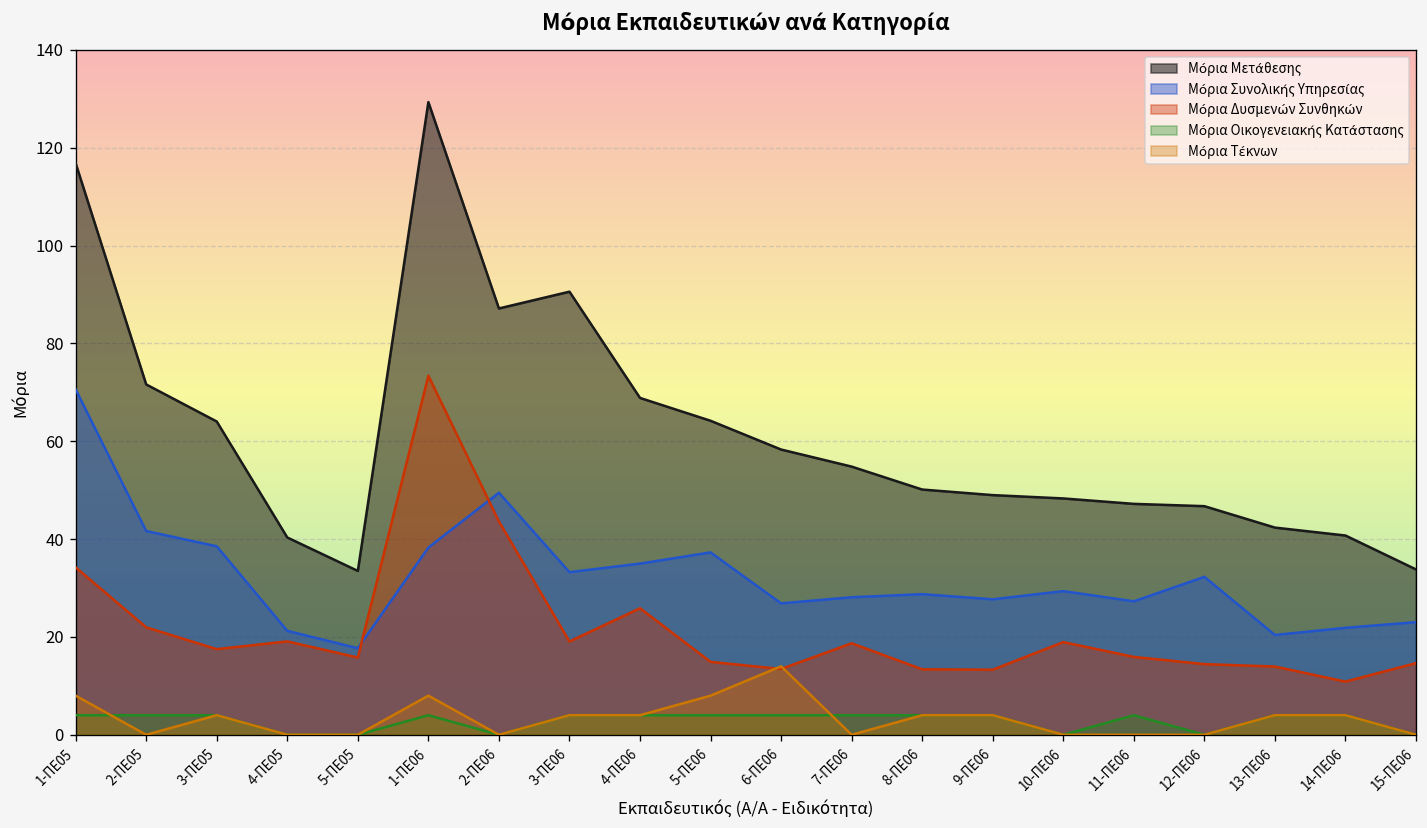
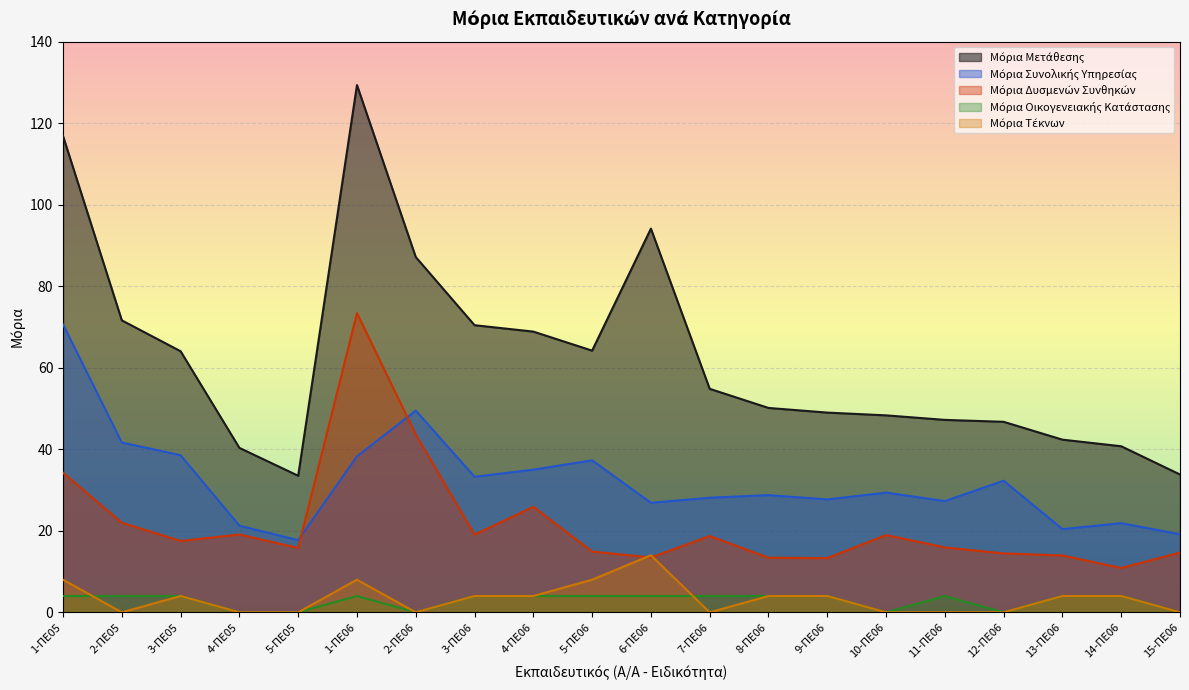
  {
    "Μόρια Μετάθεσης": {
      "1-ΠΕ05": 117,
      "2-ΠΕ05": 72,
      "3-ΠΕ05": 64,
      "4-ΠΕ05": 40,
      "5-ΠΕ05": 34,
      "1-ΠΕ06": 129,
      "2-ΠΕ06": 87,
-     "3-ΠΕ06": 91,
+     "3-ΠΕ06": 70,
      "4-ΠΕ06": 69,
      "5-ΠΕ06": 64,
-     "6-ΠΕ06": 58,
+     "6-ΠΕ06": 94,
      "7-ΠΕ06": 55,
      "8-ΠΕ06": 50,
      "9-ΠΕ06": 49,
      "10-ΠΕ06": 48,
      "11-ΠΕ06": 47,
      "12-ΠΕ06": 47,
      "13-ΠΕ06": 42,
      "14-ΠΕ06": 41,
      "15-ΠΕ06": 34
    },
    "Μόρια Συνολικής Υπηρεσίας": {
      "1-ΠΕ05": 71,
      "2-ΠΕ05": 42,
      "3-ΠΕ05": 39,
      "4-ΠΕ05": 21,
      "5-ΠΕ05": 18,
      "1-ΠΕ06": 38,
      "2-ΠΕ06": 49,
      "3-ΠΕ06": 33,
      "4-ΠΕ06": 35,
      "5-ΠΕ06": 37,
      "6-ΠΕ06": 27,
      "7-ΠΕ06": 28,
      "8-ΠΕ06": 29,
      "9-ΠΕ06": 28,
      "10-ΠΕ06": 29,
      "11-ΠΕ06": 27,
      "12-ΠΕ06": 32,
      "13-ΠΕ06": 20,
      "14-ΠΕ06": 22,
-     "15-ΠΕ06": 23
+     "15-ΠΕ06": 19
    },
    "Μόρια Οικογενειακής Κατάστασης": {
      "1-ΠΕ05": 4,
      "2-ΠΕ05": 4,
      "1-ΠΕ06": 4,
      "5-ΠΕ06": 4,
      "6-ΠΕ06": 4,
      "7-ΠΕ06": 4,
      "11-ΠΕ06": 4
    }
  }
